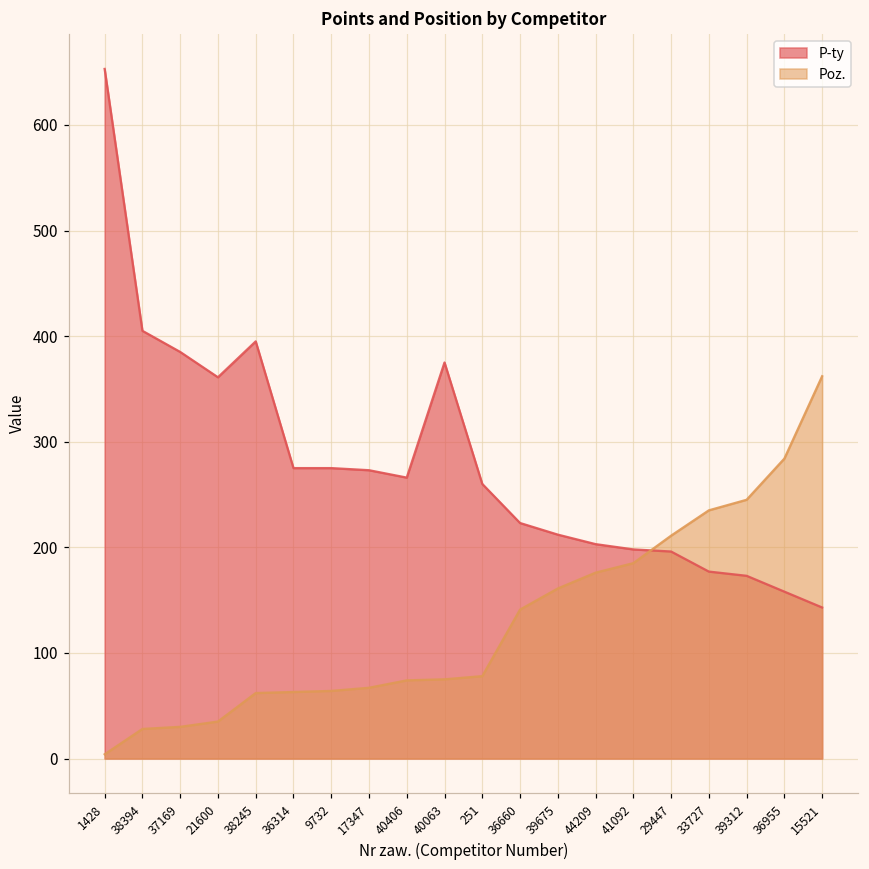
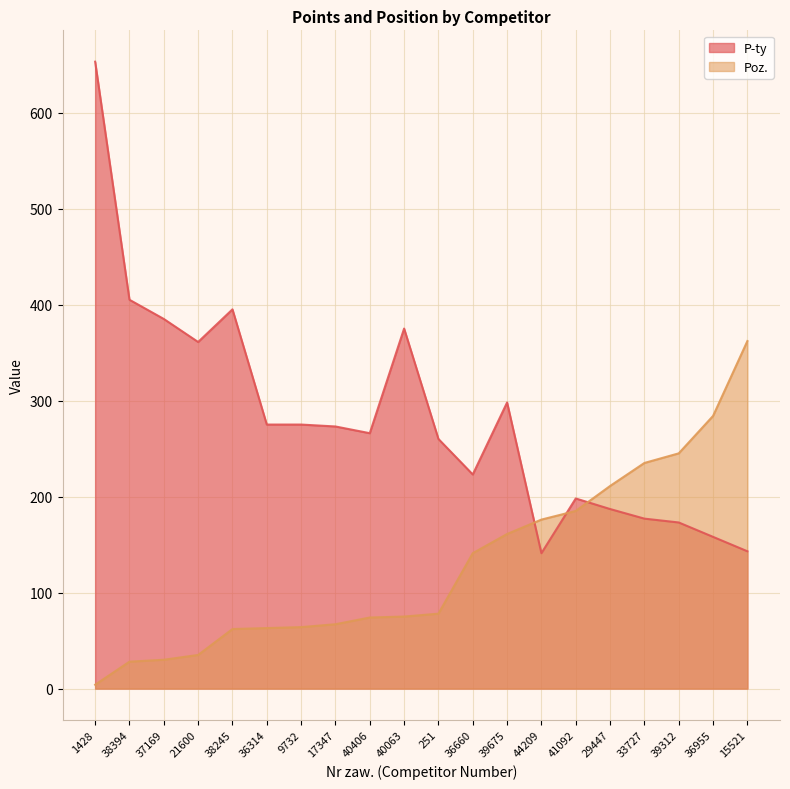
  {
    "P-ty": {
      "1428": 650,
      "38394": 410,
      "37169": 390,
      "21600": 360,
      "38245": 400,
      "36314": 280,
      "9732": 280,
      "17347": 270,
      "40406": 270,
      "40063": 380,
      "251": 260,
      "36660": 220,
-     "39675": 210,
-     "44209": 200,
+     "39675": 300,
+     "44209": 140,
      "41092": 200,
-     "29447": 200,
+     "29447": 190,
      "33727": 180,
      "39312": 170,
      "36955": 160,
      "15521": 140
    },
    "Poz.": {
      "1428": 0,
      "38394": 30,
      "37169": 30,
      "21600": 40,
      "38245": 60,
      "36314": 60,
      "9732": 60,
      "17347": 70,
      "40406": 70,
      "40063": 80,
      "251": 80,
      "36660": 140,
      "39675": 160,
      "44209": 180,
      "41092": 190,
      "29447": 210,
      "33727": 240,
      "39312": 250,
      "36955": 280,
      "15521": 360
    }
  }
